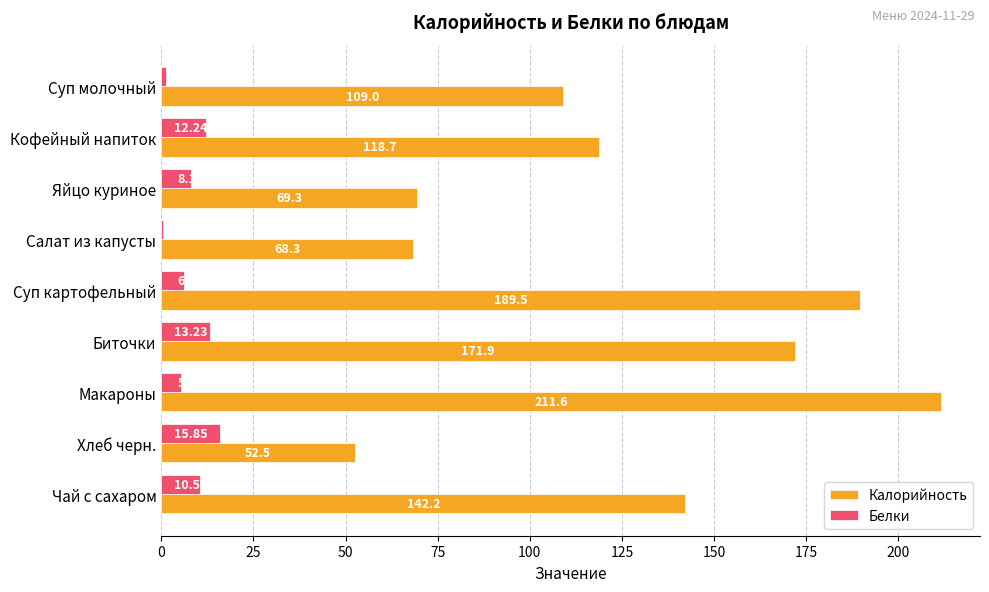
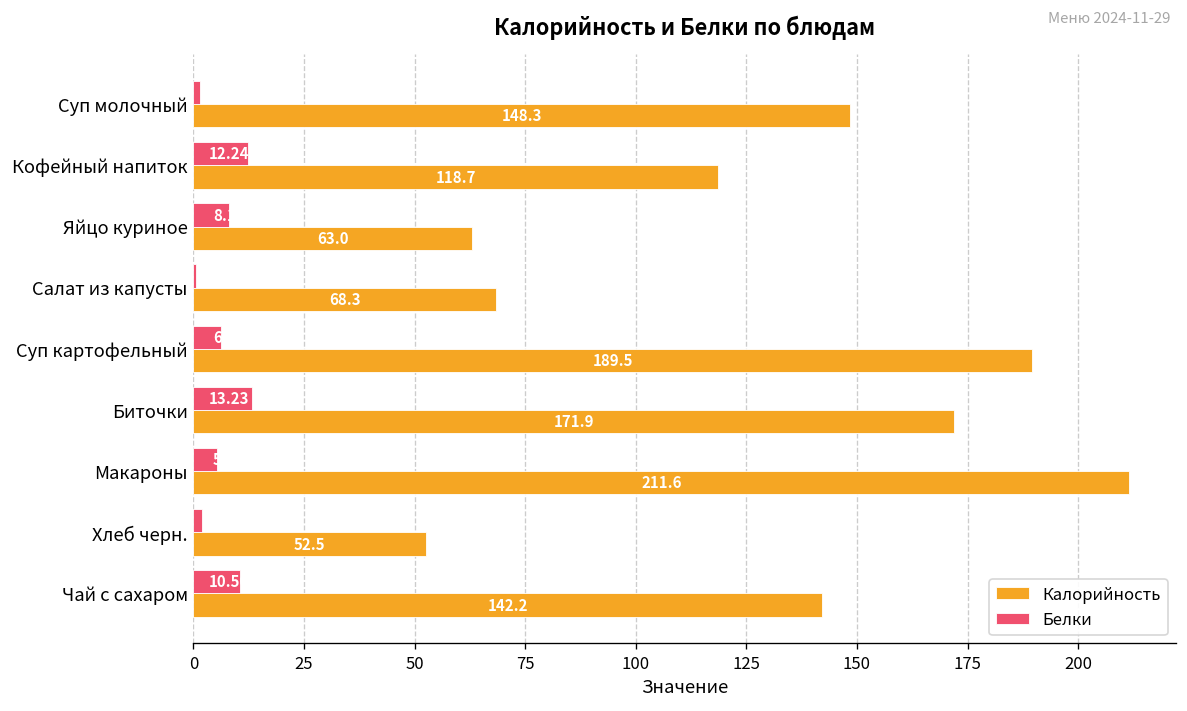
  {
    "Калорийность": {
-     "Суп молочный": 109.0,
+     "Суп молочный": 148.3,
      "Кофейный напиток": 118.7,
-     "Яйцо куриное": 69.3,
+     "Яйцо куриное": 63.0,
      "Салат из капусты": 68.3,
      "Суп картофельный": 189.5,
      "Биточки": 171.9,
      "Макароны": 211.6,
      "Хлеб черн.": 52.5,
      "Чай с сахаром": 142.2
    },
    "Белки": {
      "Суп молочный": 1,
      "Яйцо куриное": 8,
      "Суп картофельный": 6,
      "Макароны": 5,
-     "Хлеб черн.": 16
+     "Хлеб черн.": 2
    }
  }
